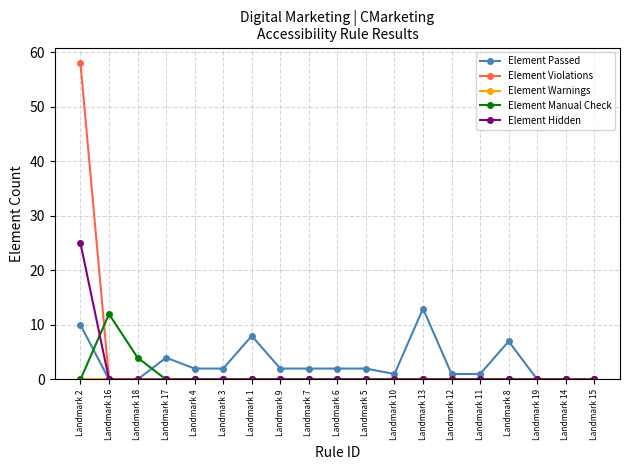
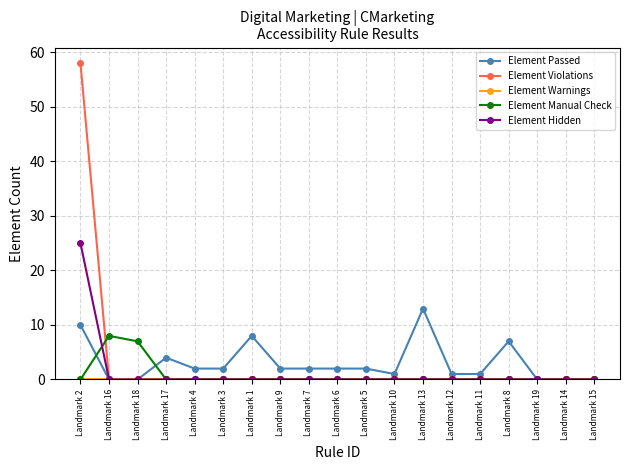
  {
    "Element Passed": {
      "Landmark 2": 10,
      "Landmark 17": 4,
      "Landmark 4": 2,
      "Landmark 3": 2,
      "Landmark 1": 8,
      "Landmark 9": 2,
      "Landmark 7": 2,
      "Landmark 6": 2,
      "Landmark 5": 2,
      "Landmark 10": 1,
      "Landmark 13": 13,
      "Landmark 12": 1,
      "Landmark 11": 1,
      "Landmark 8": 7
    },
    "Element Violations": {
      "Landmark 2": 58
    },
    "Element Manual Check": {
-     "Landmark 16": 12,
-     "Landmark 18": 4
+     "Landmark 16": 8,
+     "Landmark 18": 7
    },
    "Element Hidden": {
      "Landmark 2": 25
    }
  }
